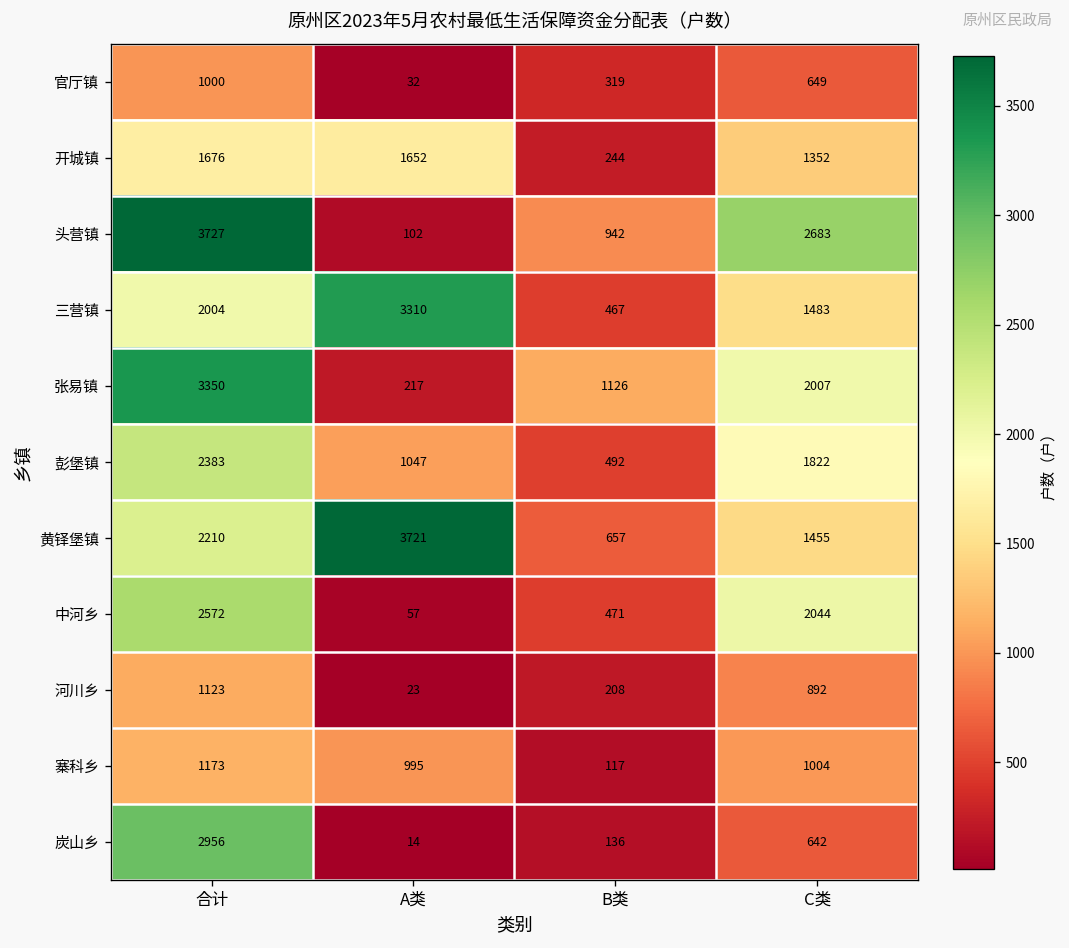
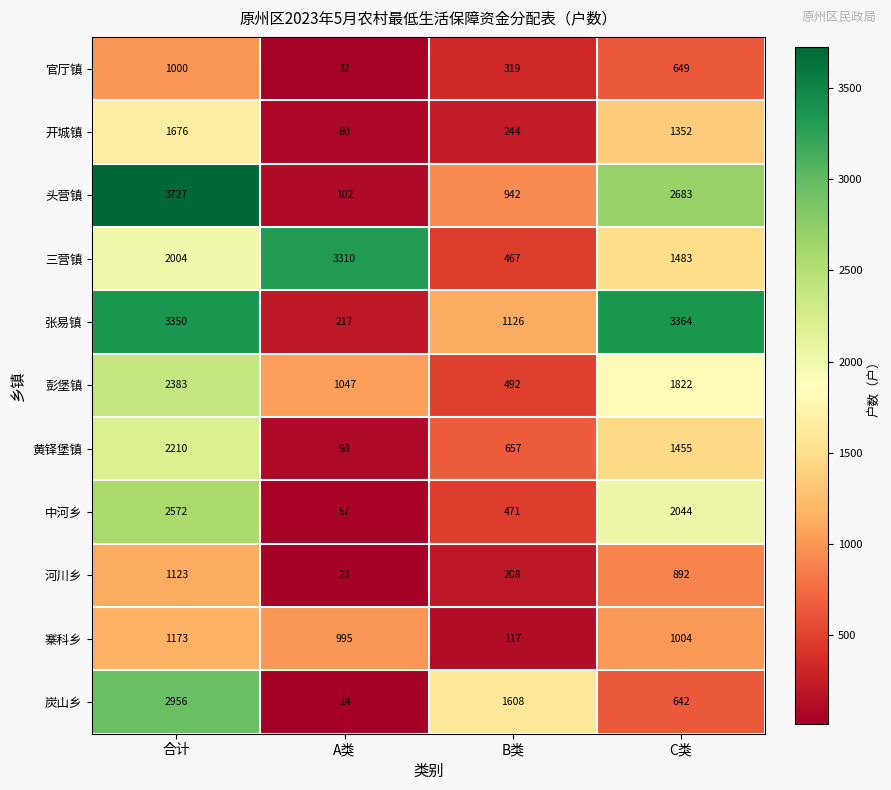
  {
    "官厅镇": {
      "合计": 1000,
      "A类": 32,
      "B类": 319,
      "C类": 649
    },
    "开城镇": {
      "合计": 1676,
-     "A类": 1652,
+     "A类": 80,
      "B类": 244,
      "C类": 1352
    },
    "头营镇": {
      "合计": 3727,
      "A类": 102,
      "B类": 942,
      "C类": 2683
    },
    "三营镇": {
      "合计": 2004,
      "A类": 3310,
      "B类": 467,
      "C类": 1483
    },
    "张易镇": {
      "合计": 3350,
      "A类": 217,
      "B类": 1126,
-     "C类": 2007
+     "C类": 3364
    },
    "彭堡镇": {
      "合计": 2383,
      "A类": 1047,
      "B类": 492,
      "C类": 1822
    },
    "黄铎堡镇": {
      "合计": 2210,
-     "A类": 3721,
+     "A类": 98,
      "B类": 657,
      "C类": 1455
    },
    "中河乡": {
      "合计": 2572,
      "A类": 57,
      "B类": 471,
      "C类": 2044
    },
    "河川乡": {
      "合计": 1123,
      "A类": 23,
      "B类": 208,
      "C类": 892
    },
    "寨科乡": {
      "合计": 1173,
      "A类": 995,
      "B类": 117,
      "C类": 1004
    },
    "炭山乡": {
      "合计": 2956,
      "A类": 14,
-     "B类": 136,
+     "B类": 1608,
      "C类": 642
    }
  }
